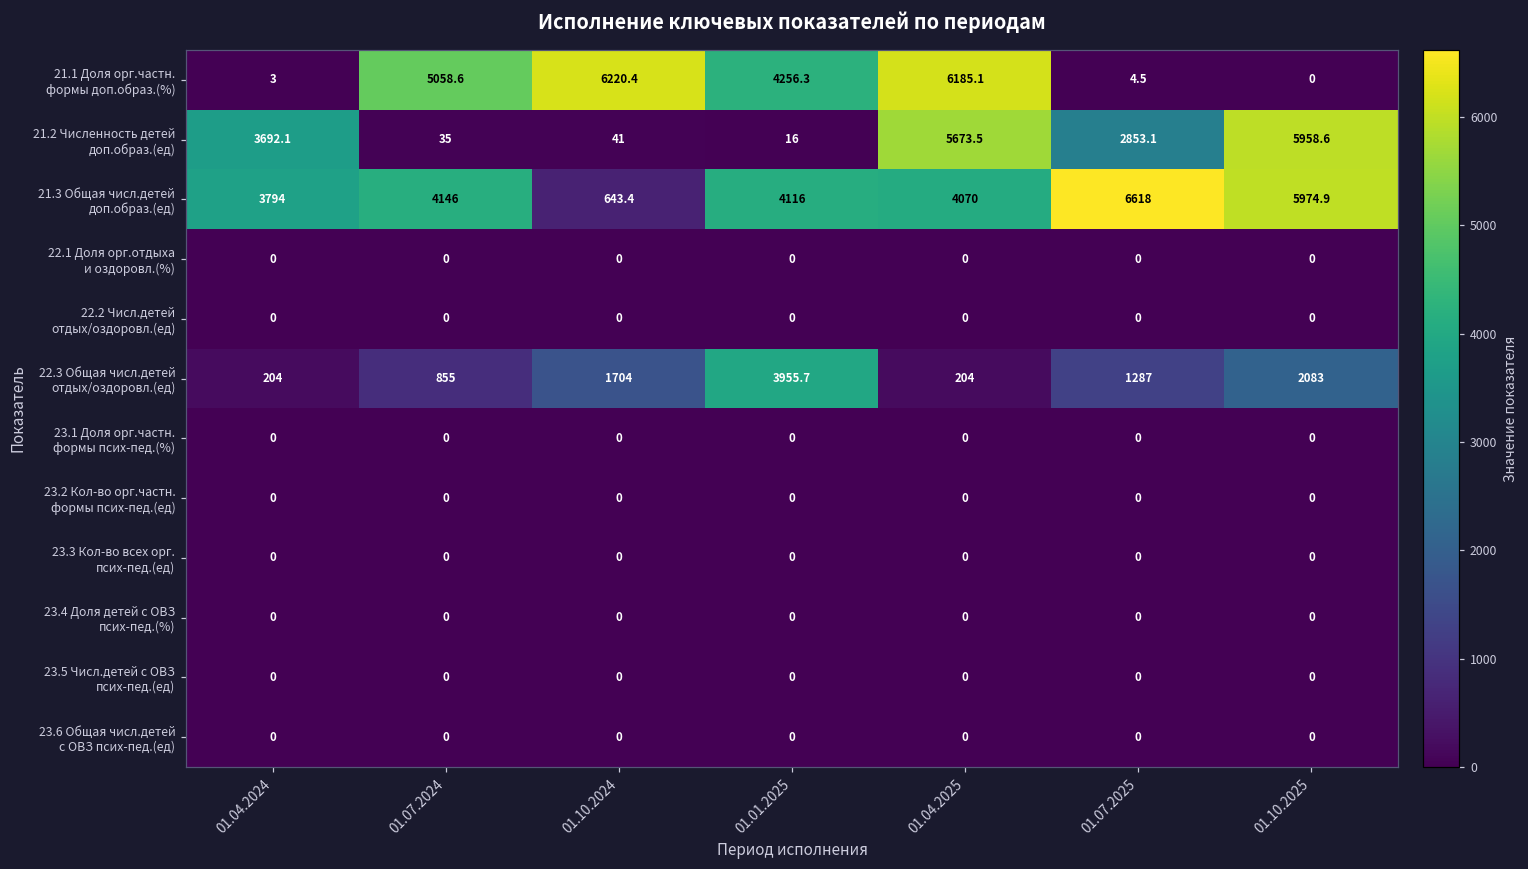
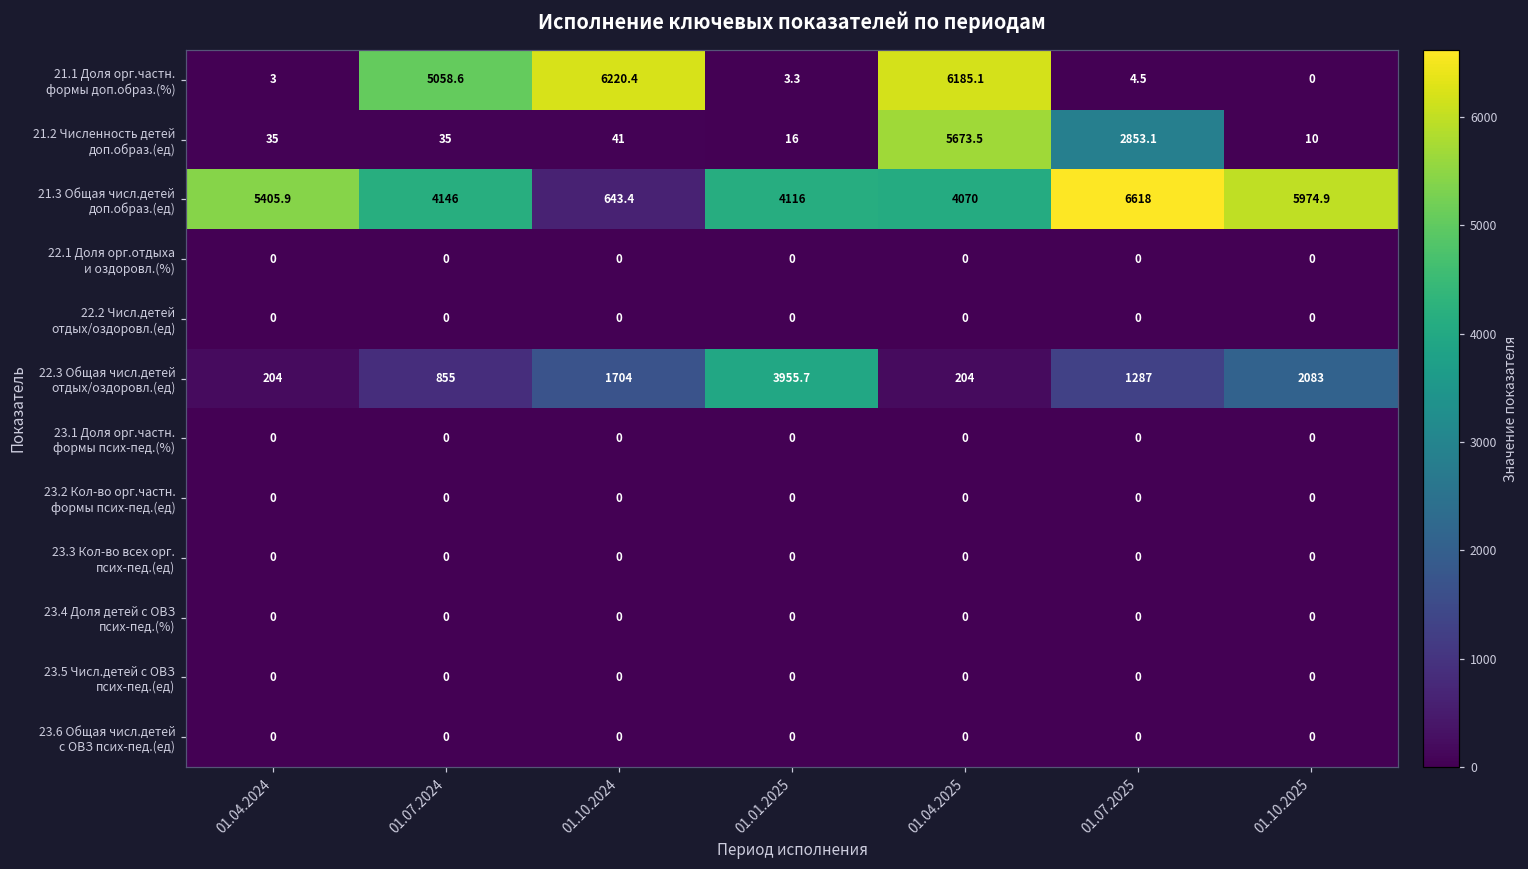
  {
    "21.1 Доля орг.частн. формы доп.образ.(%)": {
      "01.04.2024": 3,
      "01.07.2024": 5058.6,
      "01.10.2024": 6220.4,
-     "01.01.2025": 4256.3,
+     "01.01.2025": 3.3,
      "01.04.2025": 6185.1,
      "01.07.2025": 4.5,
      "01.10.2025": 0
    },
    "21.2 Численность детей доп.образ.(ед)": {
-     "01.04.2024": 3692.1,
+     "01.04.2024": 35,
      "01.07.2024": 35,
      "01.10.2024": 41,
      "01.01.2025": 16,
      "01.04.2025": 5673.5,
      "01.07.2025": 2853.1,
-     "01.10.2025": 5958.6
+     "01.10.2025": 10
    },
    "21.3 Общая числ.детей доп.образ.(ед)": {
-     "01.04.2024": 3794,
+     "01.04.2024": 5405.9,
      "01.07.2024": 4146,
      "01.10.2024": 643.4,
      "01.01.2025": 4116,
      "01.04.2025": 4070,
      "01.07.2025": 6618,
      "01.10.2025": 5974.9
    },
    "22.1 Доля орг.отдыха и оздоровл.(%)": {
      "01.04.2024": 0,
      "01.07.2024": 0,
      "01.10.2024": 0,
      "01.01.2025": 0,
      "01.04.2025": 0,
      "01.07.2025": 0,
      "01.10.2025": 0
    },
    "22.2 Числ.детей отдых/оздоровл.(ед)": {
      "01.04.2024": 0,
      "01.07.2024": 0,
      "01.10.2024": 0,
      "01.01.2025": 0,
      "01.04.2025": 0,
      "01.07.2025": 0,
      "01.10.2025": 0
    },
    "22.3 Общая числ.детей отдых/оздоровл.(ед)": {
      "01.04.2024": 204,
      "01.07.2024": 855,
      "01.10.2024": 1704,
      "01.01.2025": 3955.7,
      "01.04.2025": 204,
      "01.07.2025": 1287,
      "01.10.2025": 2083
    },
    "23.1 Доля орг.частн. формы псих-пед.(%)": {
      "01.04.2024": 0,
      "01.07.2024": 0,
      "01.10.2024": 0,
      "01.01.2025": 0,
      "01.04.2025": 0,
      "01.07.2025": 0,
      "01.10.2025": 0
    },
    "23.2 Кол-во орг.частн. формы псих-пед.(ед)": {
      "01.04.2024": 0,
      "01.07.2024": 0,
      "01.10.2024": 0,
      "01.01.2025": 0,
      "01.04.2025": 0,
      "01.07.2025": 0,
      "01.10.2025": 0
    },
    "23.3 Кол-во всех орг. псих-пед.(ед)": {
      "01.04.2024": 0,
      "01.07.2024": 0,
      "01.10.2024": 0,
      "01.01.2025": 0,
      "01.04.2025": 0,
      "01.07.2025": 0,
      "01.10.2025": 0
    },
    "23.4 Доля детей с ОВЗ псих-пед.(%)": {
      "01.04.2024": 0,
      "01.07.2024": 0,
      "01.10.2024": 0,
      "01.01.2025": 0,
      "01.04.2025": 0,
      "01.07.2025": 0,
      "01.10.2025": 0
    },
    "23.5 Числ.детей с ОВЗ псих-пед.(ед)": {
      "01.04.2024": 0,
      "01.07.2024": 0,
      "01.10.2024": 0,
      "01.01.2025": 0,
      "01.04.2025": 0,
      "01.07.2025": 0,
      "01.10.2025": 0
    },
    "23.6 Общая числ.детей с ОВЗ псих-пед.(ед)": {
      "01.04.2024": 0,
      "01.07.2024": 0,
      "01.10.2024": 0,
      "01.01.2025": 0,
      "01.04.2025": 0,
      "01.07.2025": 0,
      "01.10.2025": 0
    }
  }
